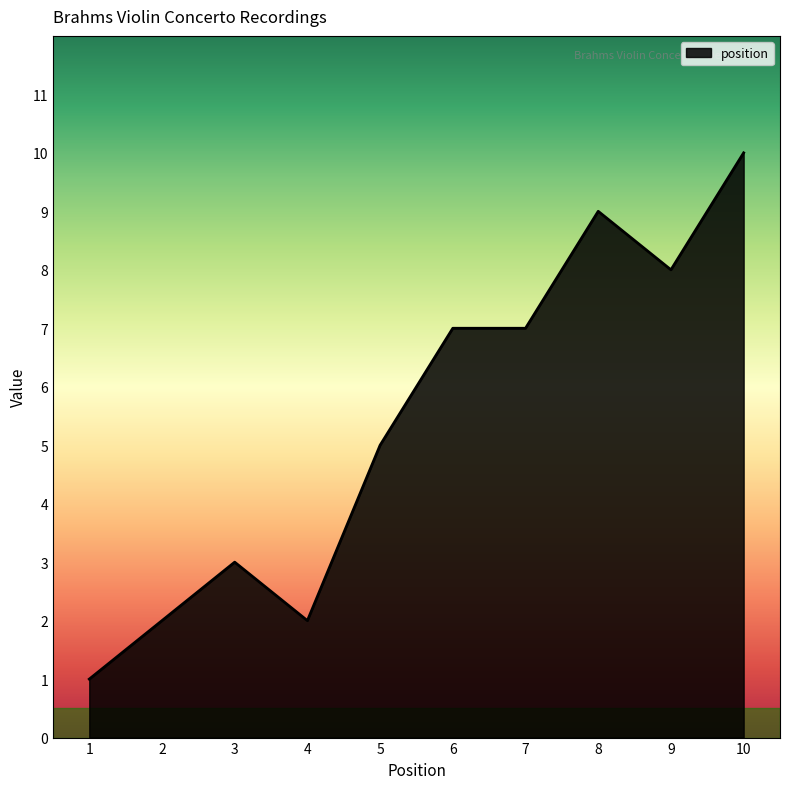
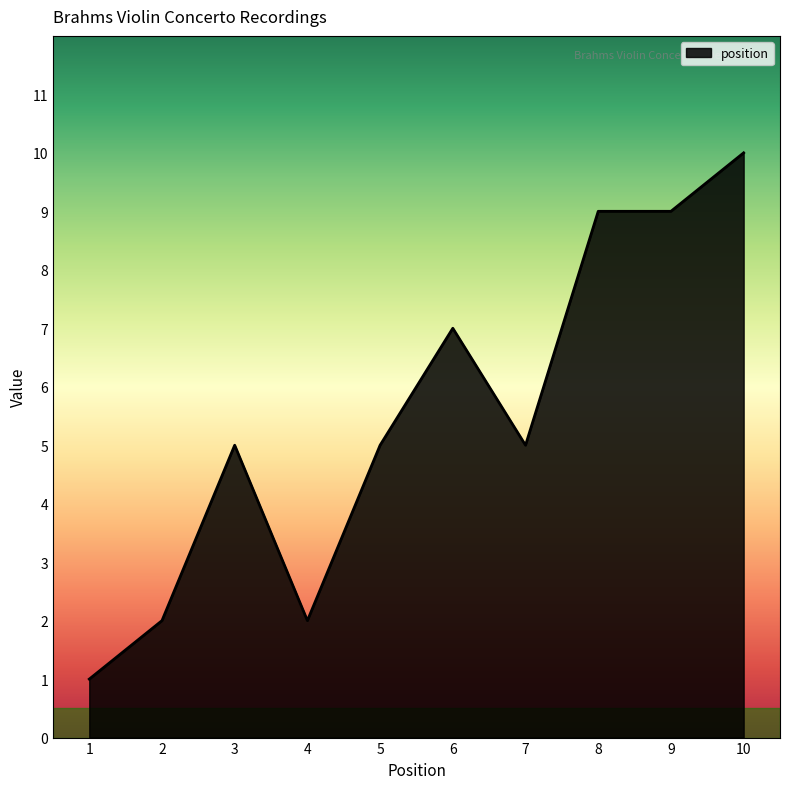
  {
    "1": 1,
    "2": 2,
-   "3": 3,
+   "3": 5,
    "4": 2,
    "5": 5,
    "6": 7,
-   "7": 7,
+   "7": 5,
    "8": 9,
-   "9": 8,
+   "9": 9,
    "10": 10
  }
